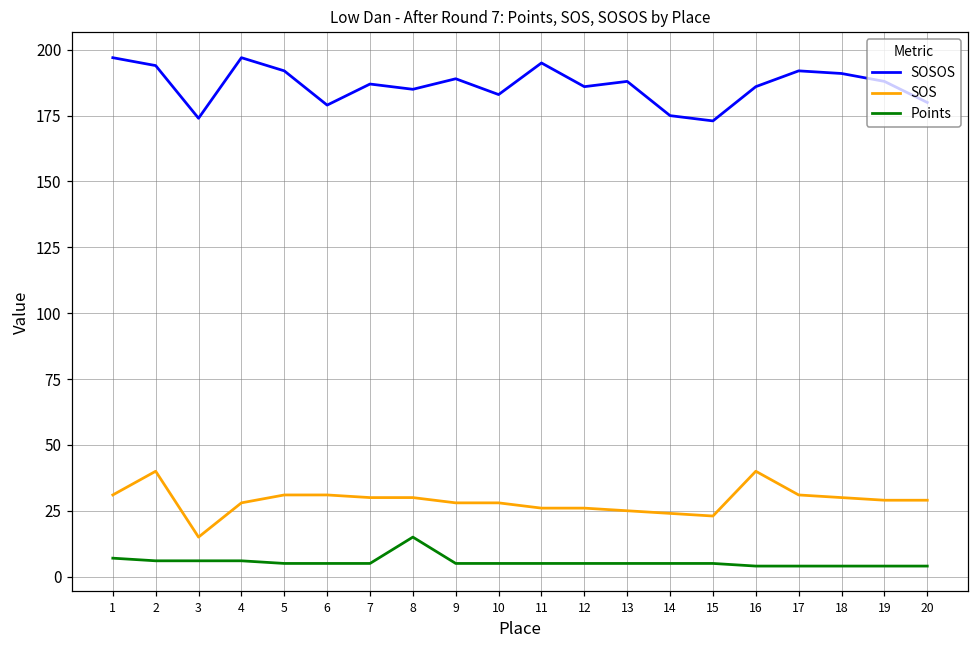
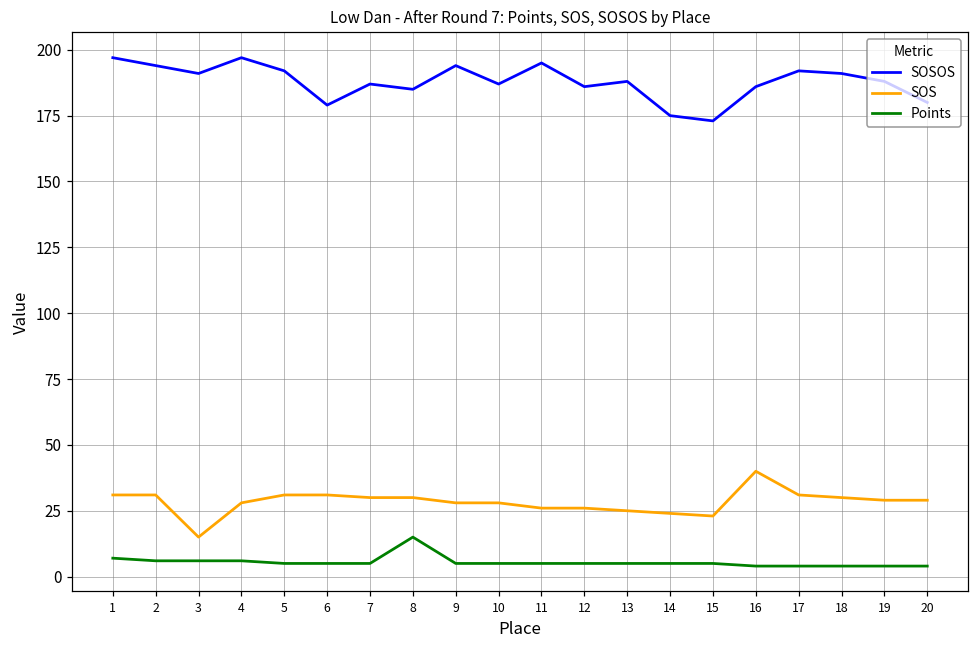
  {
    "SOSOS": {
      "1": 197,
      "2": 194,
-     "3": 174,
+     "3": 191,
      "4": 197,
      "5": 192,
      "6": 179,
      "7": 187,
      "8": 185,
-     "9": 189,
-     "10": 183,
+     "9": 194,
+     "10": 187,
      "11": 195,
      "12": 186,
      "13": 188,
      "14": 175,
      "15": 173,
      "16": 186,
      "17": 192,
      "18": 191
    },
    "SOS": {
      "1": 31,
-     "2": 40,
+     "2": 31,
      "3": 15,
      "4": 28,
      "5": 31,
      "6": 31,
      "7": 30,
      "8": 30,
      "9": 28,
      "10": 28,
      "11": 26,
      "12": 26,
      "13": 25,
      "14": 24,
      "15": 23,
      "16": 40,
      "17": 31,
      "18": 30,
      "19": 29,
      "20": 29
    },
    "Points": {
      "1": 7,
      "2": 6,
      "3": 6,
      "4": 6,
      "5": 5,
      "6": 5,
      "7": 5,
      "8": 15,
      "9": 5,
      "10": 5,
      "11": 5,
      "12": 5,
      "13": 5,
      "14": 5,
      "15": 5,
      "16": 4,
      "17": 4,
      "18": 4,
      "19": 4,
      "20": 4
    }
  }
